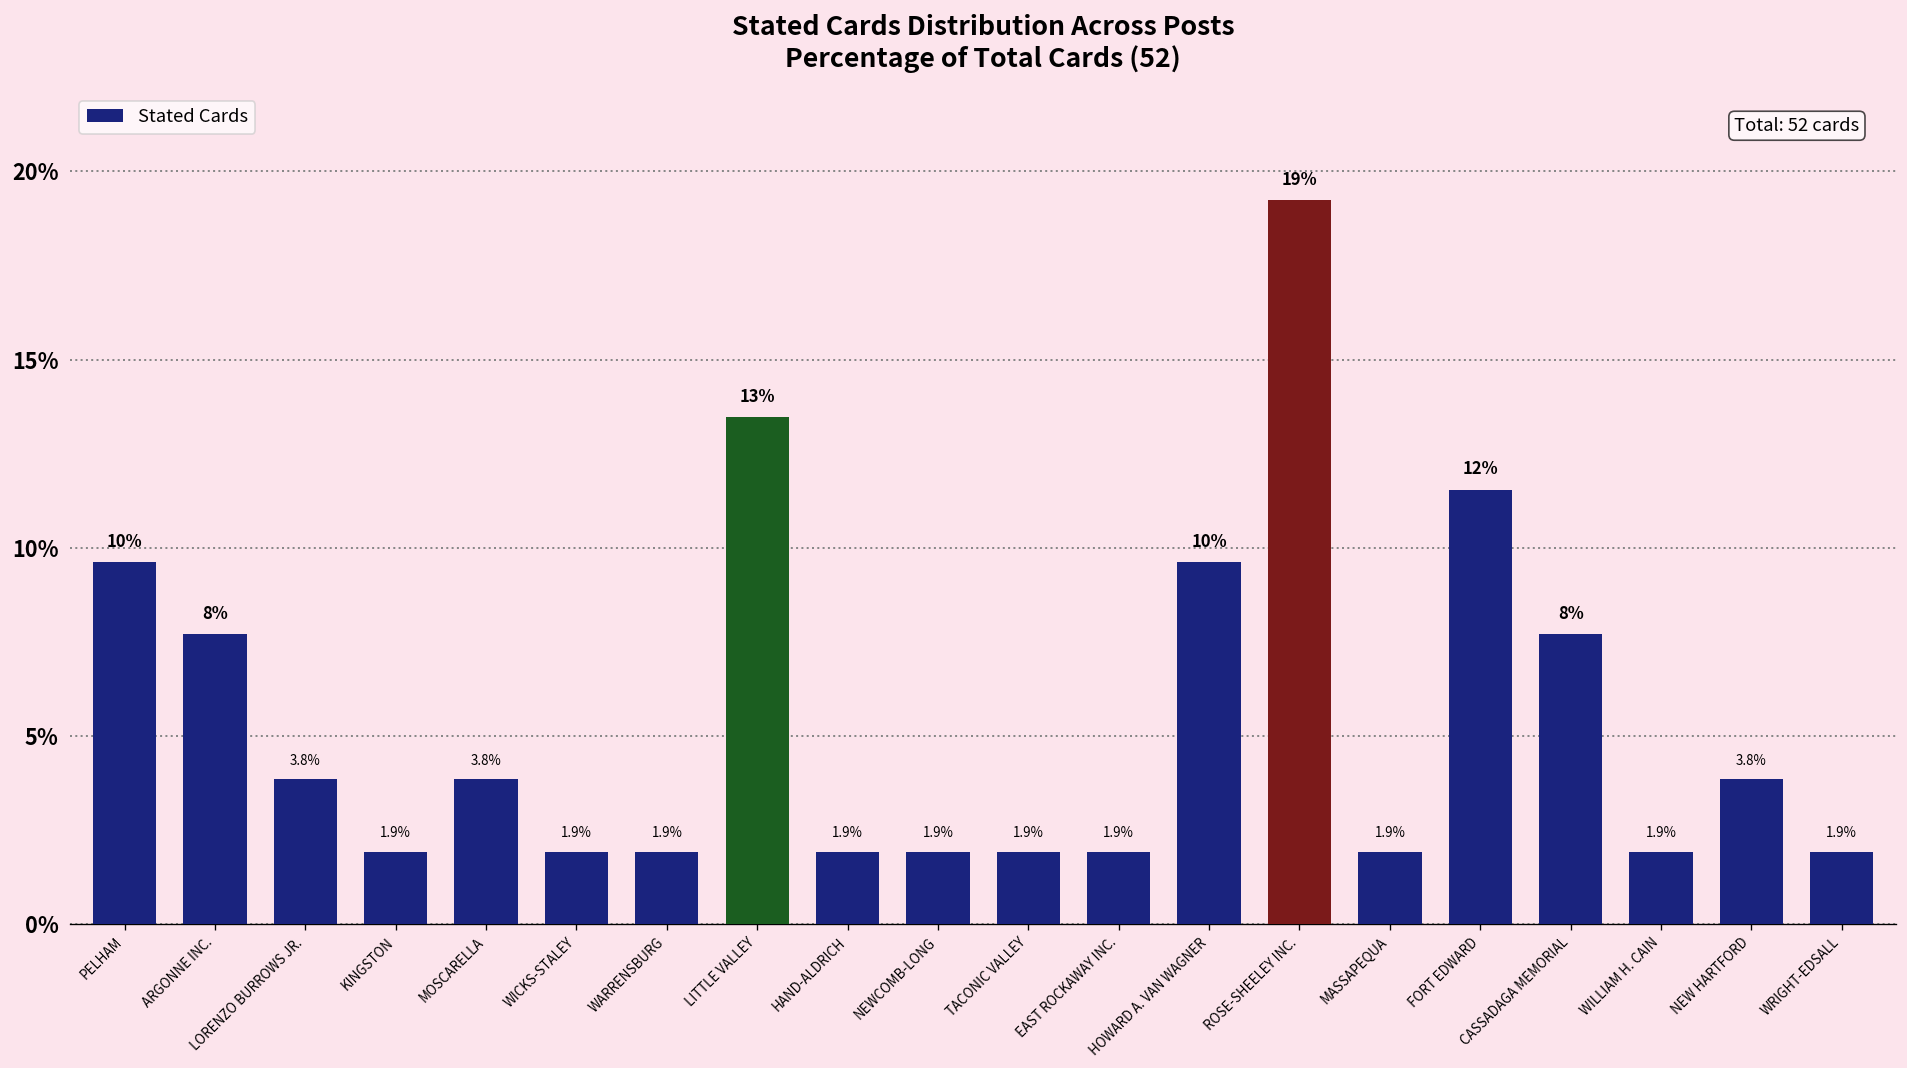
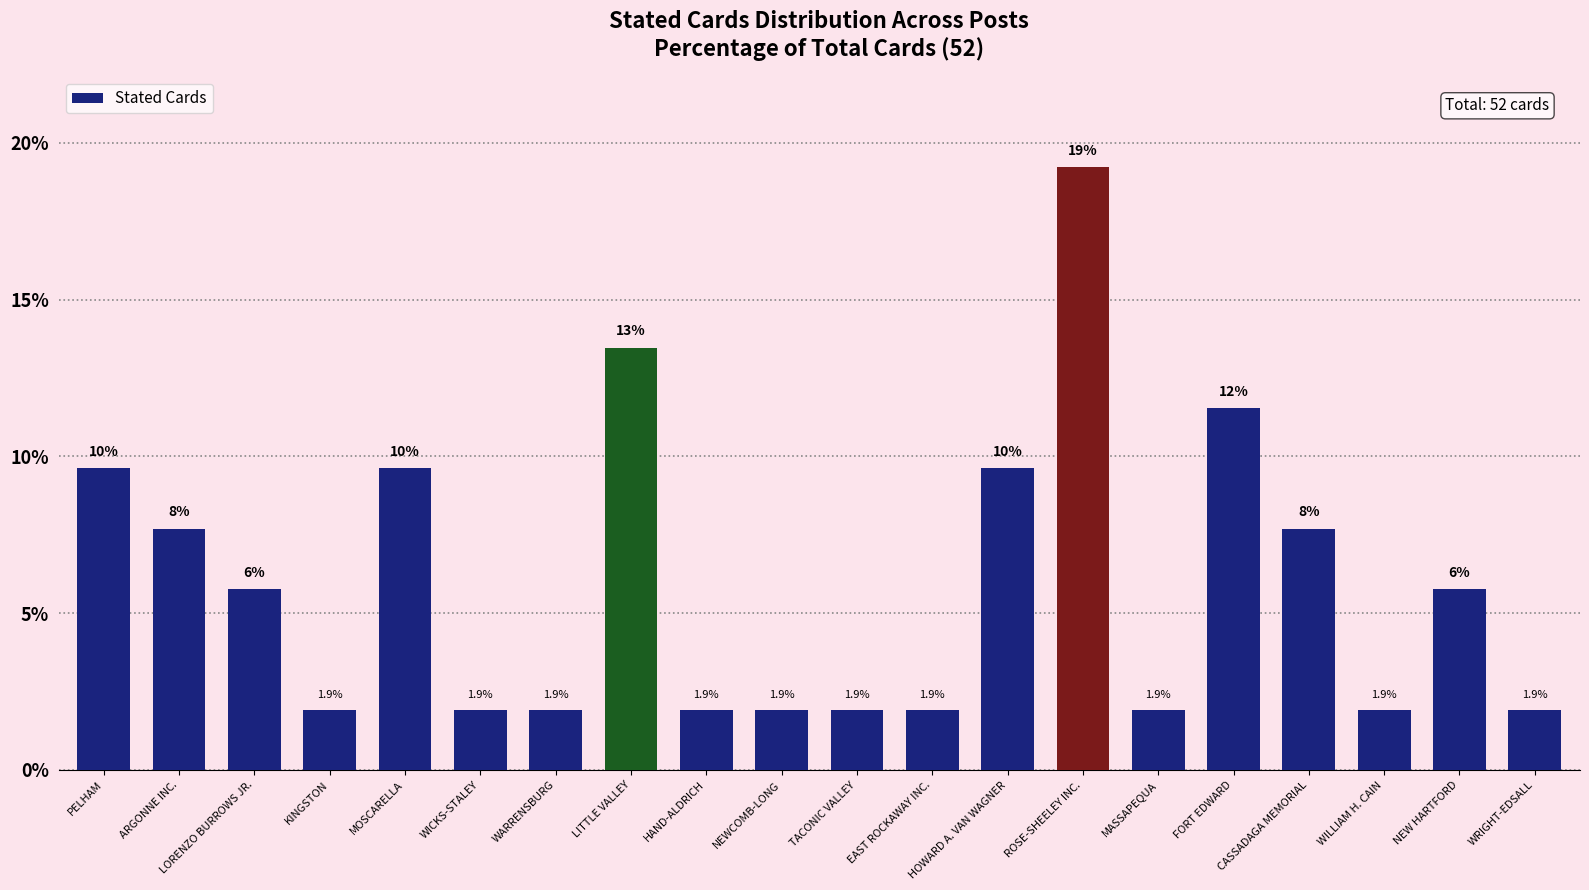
  {
    "PELHAM": "10%",
    "ARGONNE INC.": "8%",
-   "LORENZO BURROWS JR.": "3.8%",
+   "LORENZO BURROWS JR.": "6%",
    "KINGSTON": "1.9%",
-   "MOSCARELLA": "3.8%",
+   "MOSCARELLA": "10%",
    "WICKS-STALEY": "1.9%",
    "WARRENSBURG": "1.9%",
    "LITTLE VALLEY": "13%",
    "HAND-ALDRICH": "1.9%",
    "NEWCOMB-LONG": "1.9%",
    "TACONIC VALLEY": "1.9%",
    "EAST ROCKAWAY INC.": "1.9%",
    "HOWARD A. VAN WAGNER": "10%",
    "ROSE-SHEELEY INC.": "19%",
    "MASSAPEQUA": "1.9%",
    "FORT EDWARD": "12%",
    "CASSADAGA MEMORIAL": "8%",
    "WILLIAM H. CAIN": "1.9%",
-   "NEW HARTFORD": "3.8%",
+   "NEW HARTFORD": "6%",
    "WRIGHT-EDSALL": "1.9%"
  }
